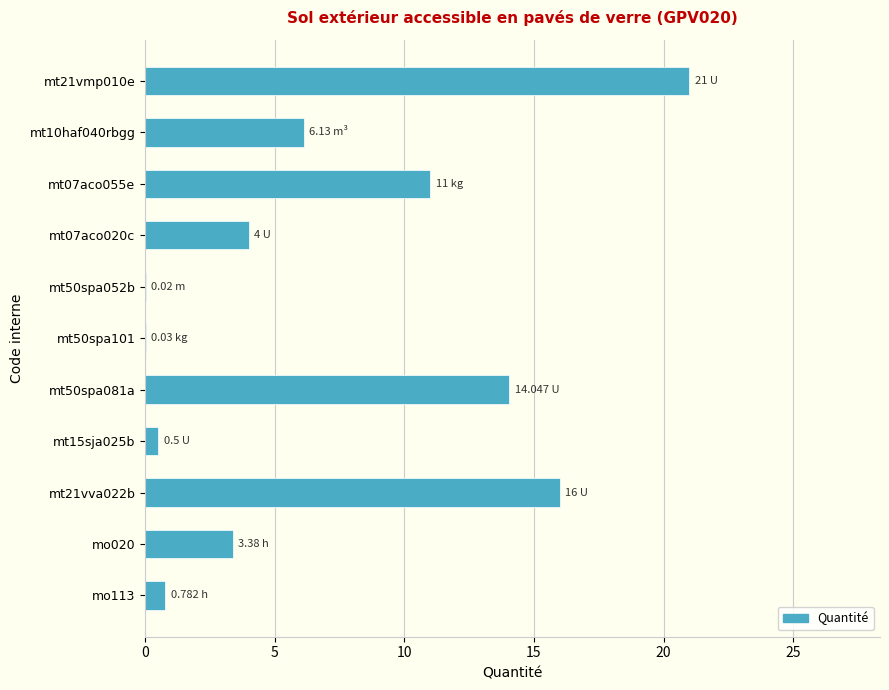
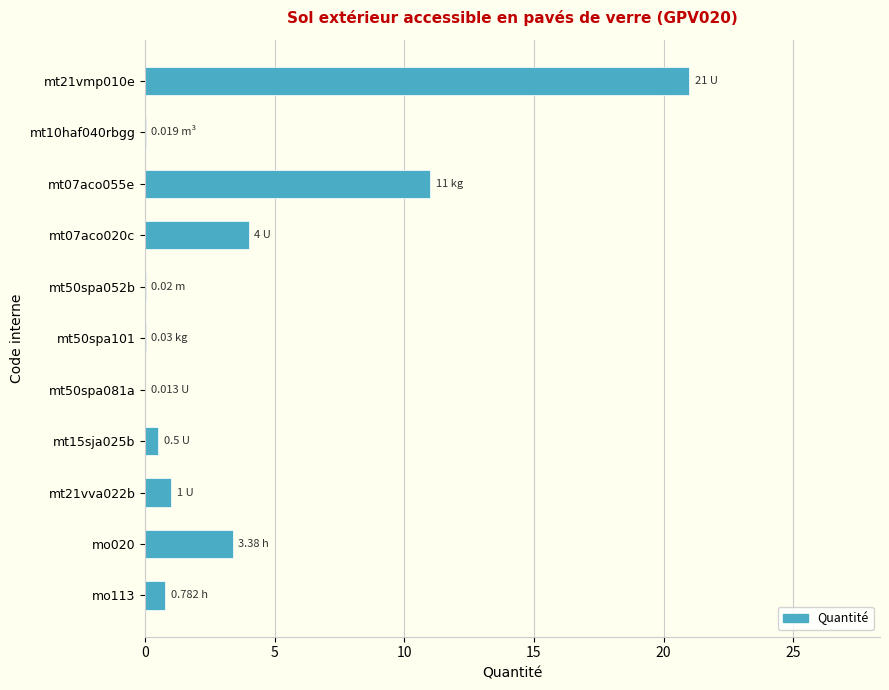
  {
    "mt21vmp010e": 21,
-   "mt10haf040rbgg": 6.13,
+   "mt10haf040rbgg": 0.019,
    "mt07aco055e": 11,
    "mt07aco020c": 4,
    "mt50spa052b": 0.02,
    "mt50spa101": 0.03,
-   "mt50spa081a": 14.047,
+   "mt50spa081a": 0.013,
    "mt15sja025b": 0.5,
-   "mt21vva022b": 16,
+   "mt21vva022b": 1,
    "mo020": 3.38,
    "mo113": 0.782
  }
